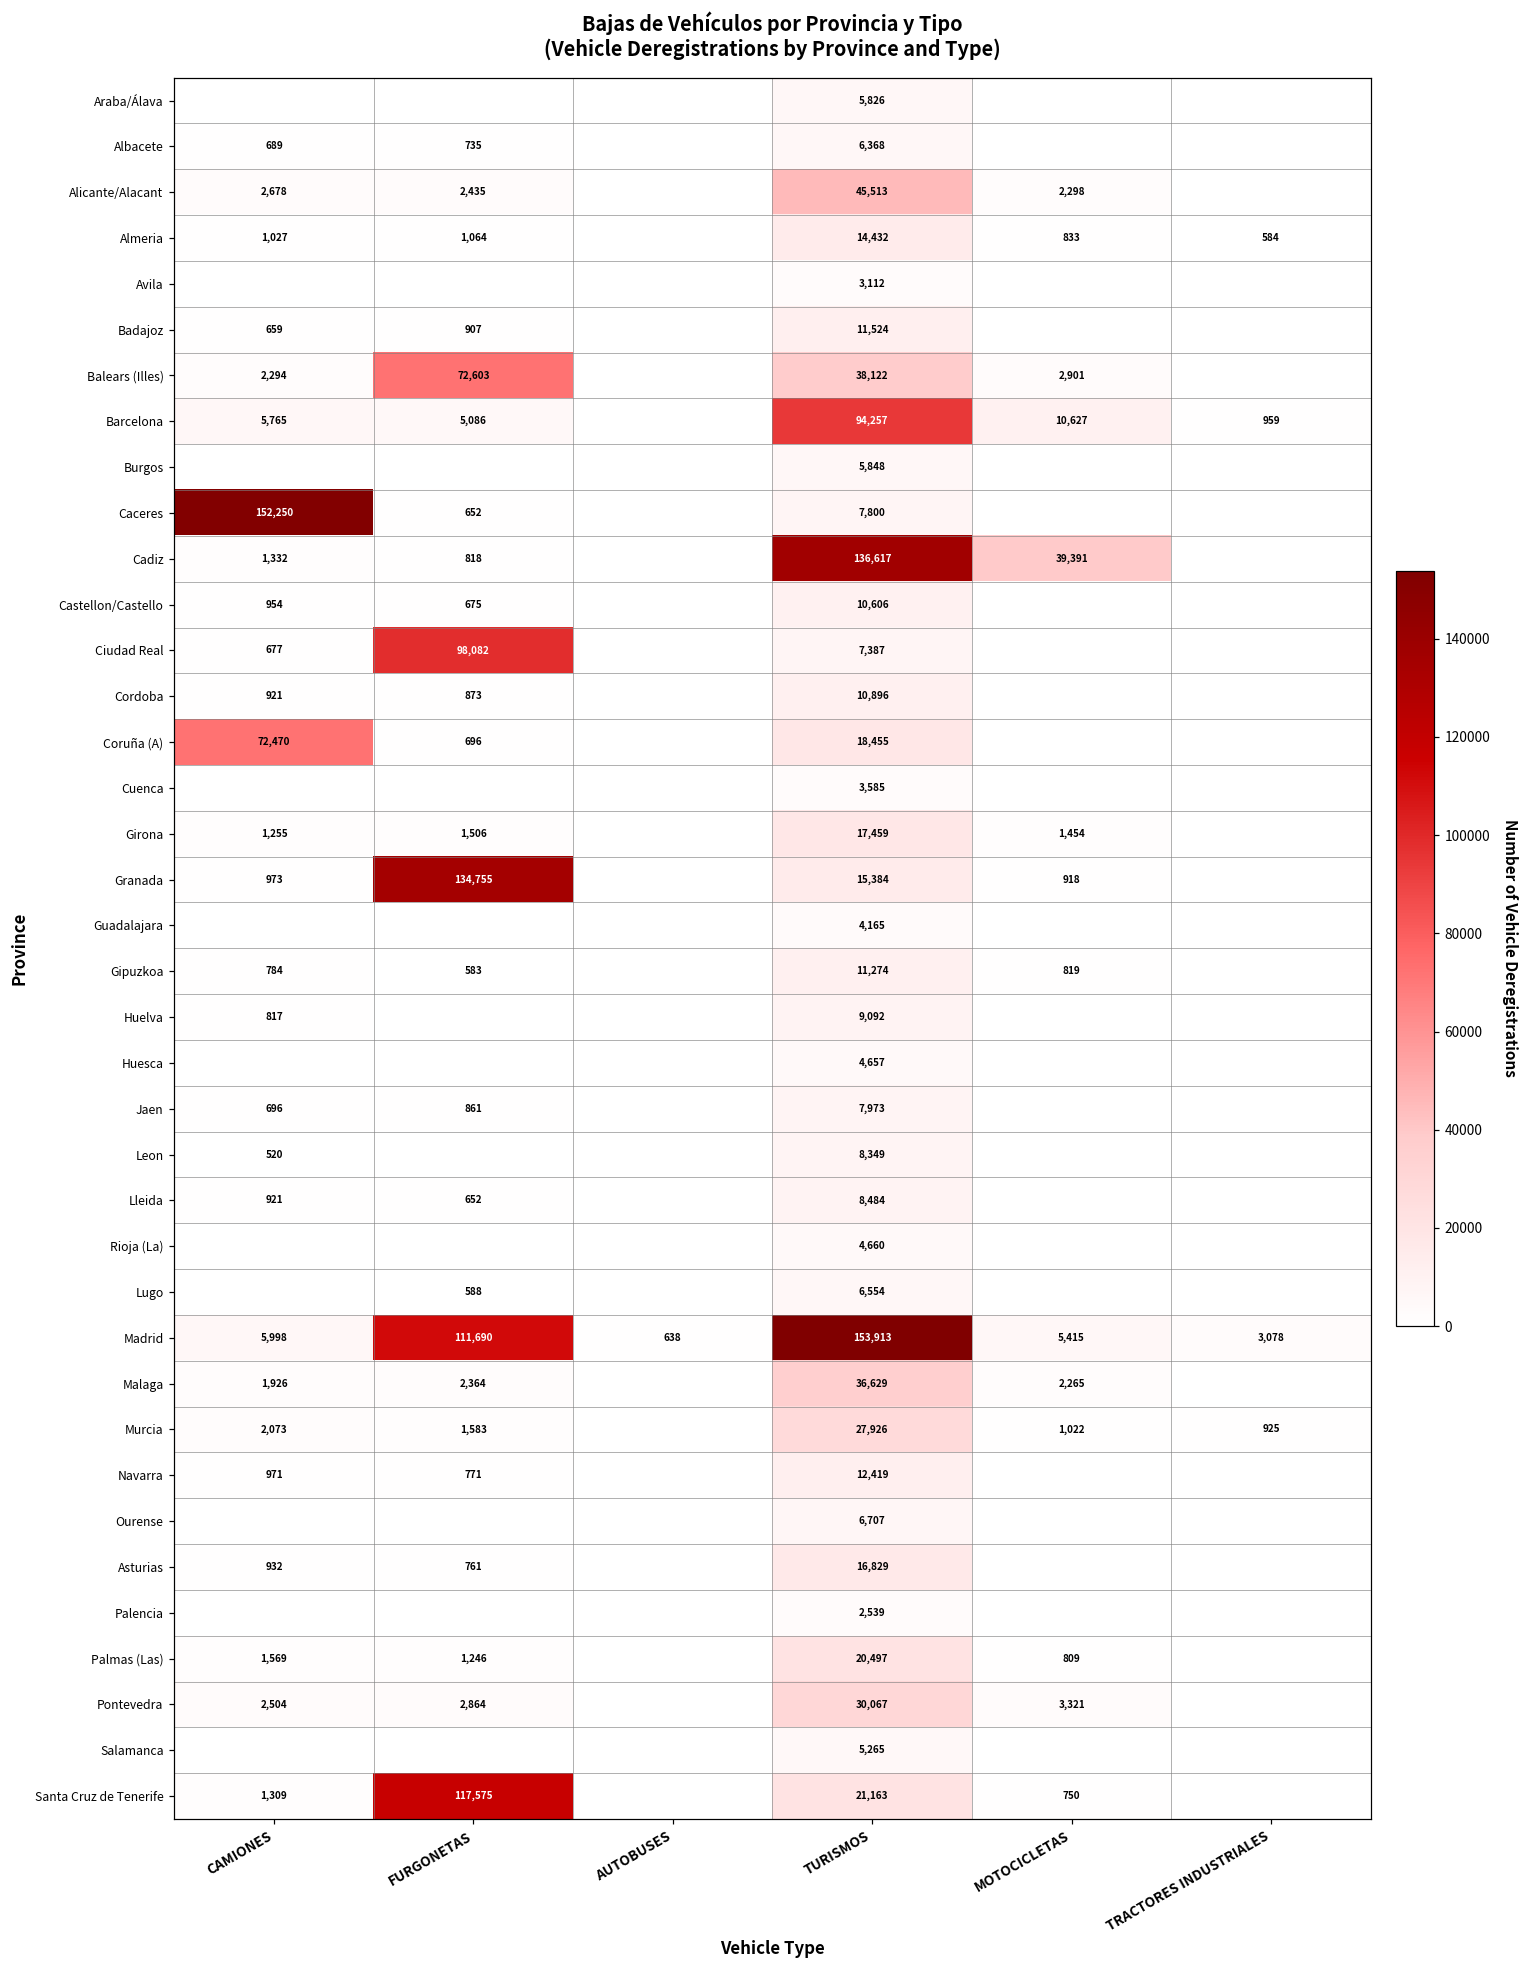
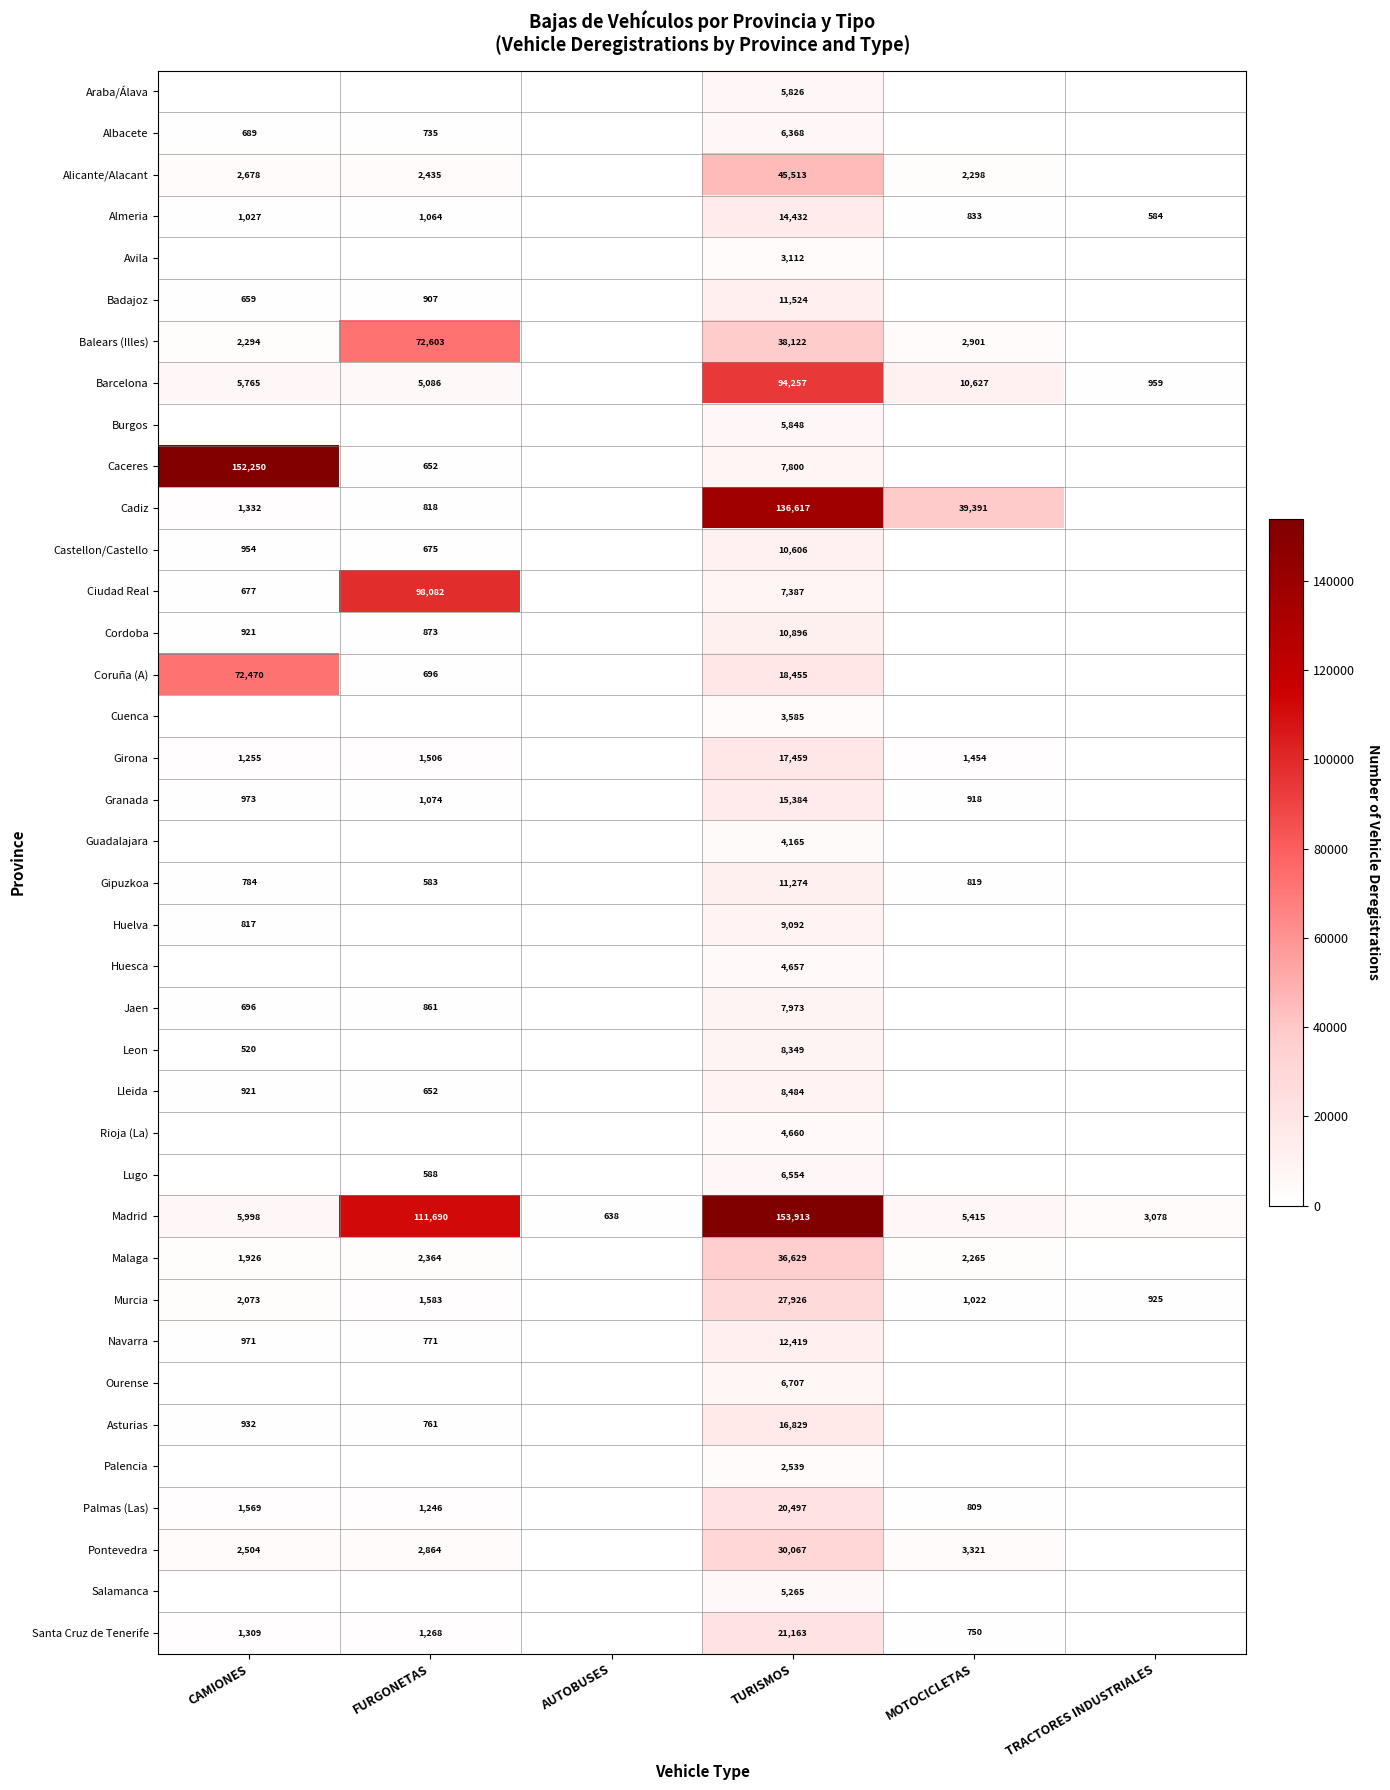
  {
    "Araba/Álava": {
      "TURISMOS": "5,826"
    },
    "Albacete": {
      "CAMIONES": "689",
      "FURGONETAS": "735",
      "TURISMOS": "6,368"
    },
    "Alicante/Alacant": {
      "CAMIONES": "2,678",
      "FURGONETAS": "2,435",
      "TURISMOS": "45,513",
      "MOTOCICLETAS": "2,298"
    },
    "Almeria": {
      "CAMIONES": "1,027",
      "FURGONETAS": "1,064",
      "TURISMOS": "14,432",
      "MOTOCICLETAS": "833",
      "TRACTORES INDUSTRIALES": "584"
    },
    "Avila": {
      "TURISMOS": "3,112"
    },
    "Badajoz": {
      "CAMIONES": "659",
      "FURGONETAS": "907",
      "TURISMOS": "11,524"
    },
    "Balears (Illes)": {
      "CAMIONES": "2,294",
      "FURGONETAS": "72,603",
      "TURISMOS": "38,122",
      "MOTOCICLETAS": "2,901"
    },
    "Barcelona": {
      "CAMIONES": "5,765",
      "FURGONETAS": "5,086",
      "TURISMOS": "94,257",
      "MOTOCICLETAS": "10,627",
      "TRACTORES INDUSTRIALES": "959"
    },
    "Burgos": {
      "TURISMOS": "5,848"
    },
    "Caceres": {
      "CAMIONES": "152,250",
      "FURGONETAS": "652",
      "TURISMOS": "7,800"
    },
    "Cadiz": {
      "CAMIONES": "1,332",
      "FURGONETAS": "818",
      "TURISMOS": "136,617",
      "MOTOCICLETAS": "39,391"
    },
    "Castellon/Castello": {
      "CAMIONES": "954",
      "FURGONETAS": "675",
      "TURISMOS": "10,606"
    },
    "Ciudad Real": {
      "CAMIONES": "677",
      "FURGONETAS": "98,082",
      "TURISMOS": "7,387"
    },
    "Cordoba": {
      "CAMIONES": "921",
      "FURGONETAS": "873",
      "TURISMOS": "10,896"
    },
    "Coruña (A)": {
      "CAMIONES": "72,470",
      "FURGONETAS": "696",
      "TURISMOS": "18,455"
    },
    "Cuenca": {
      "TURISMOS": "3,585"
    },
    "Girona": {
      "CAMIONES": "1,255",
      "FURGONETAS": "1,506",
      "TURISMOS": "17,459",
      "MOTOCICLETAS": "1,454"
    },
    "Granada": {
      "CAMIONES": "973",
-     "FURGONETAS": "134,755",
+     "FURGONETAS": "1,074",
      "TURISMOS": "15,384",
      "MOTOCICLETAS": "918"
    },
    "Guadalajara": {
      "TURISMOS": "4,165"
    },
    "Gipuzkoa": {
      "CAMIONES": "784",
      "FURGONETAS": "583",
      "TURISMOS": "11,274",
      "MOTOCICLETAS": "819"
    },
    "Huelva": {
      "CAMIONES": "817",
      "TURISMOS": "9,092"
    },
    "Huesca": {
      "TURISMOS": "4,657"
    },
    "Jaen": {
      "CAMIONES": "696",
      "FURGONETAS": "861",
      "TURISMOS": "7,973"
    },
    "Leon": {
      "CAMIONES": "520",
      "TURISMOS": "8,349"
    },
    "Lleida": {
      "CAMIONES": "921",
      "FURGONETAS": "652",
      "TURISMOS": "8,484"
    },
    "Rioja (La)": {
      "TURISMOS": "4,660"
    },
    "Lugo": {
      "FURGONETAS": "588",
      "TURISMOS": "6,554"
    },
    "Madrid": {
      "CAMIONES": "5,998",
      "FURGONETAS": "111,690",
      "AUTOBUSES": "638",
      "TURISMOS": "153,913",
      "MOTOCICLETAS": "5,415",
      "TRACTORES INDUSTRIALES": "3,078"
    },
    "Malaga": {
      "CAMIONES": "1,926",
      "FURGONETAS": "2,364",
      "TURISMOS": "36,629",
      "MOTOCICLETAS": "2,265"
    },
    "Murcia": {
      "CAMIONES": "2,073",
      "FURGONETAS": "1,583",
      "TURISMOS": "27,926",
      "MOTOCICLETAS": "1,022",
      "TRACTORES INDUSTRIALES": "925"
    },
    "Navarra": {
      "CAMIONES": "971",
      "FURGONETAS": "771",
      "TURISMOS": "12,419"
    },
    "Ourense": {
      "TURISMOS": "6,707"
    },
    "Asturias": {
      "CAMIONES": "932",
      "FURGONETAS": "761",
      "TURISMOS": "16,829"
    },
    "Palencia": {
      "TURISMOS": "2,539"
    },
    "Palmas (Las)": {
      "CAMIONES": "1,569",
      "FURGONETAS": "1,246",
      "TURISMOS": "20,497",
      "MOTOCICLETAS": "809"
    },
    "Pontevedra": {
      "CAMIONES": "2,504",
      "FURGONETAS": "2,864",
      "TURISMOS": "30,067",
      "MOTOCICLETAS": "3,321"
    },
    "Salamanca": {
      "TURISMOS": "5,265"
    },
    "Santa Cruz de Tenerife": {
      "CAMIONES": "1,309",
-     "FURGONETAS": "117,575",
+     "FURGONETAS": "1,268",
      "TURISMOS": "21,163",
      "MOTOCICLETAS": "750"
    }
  }
